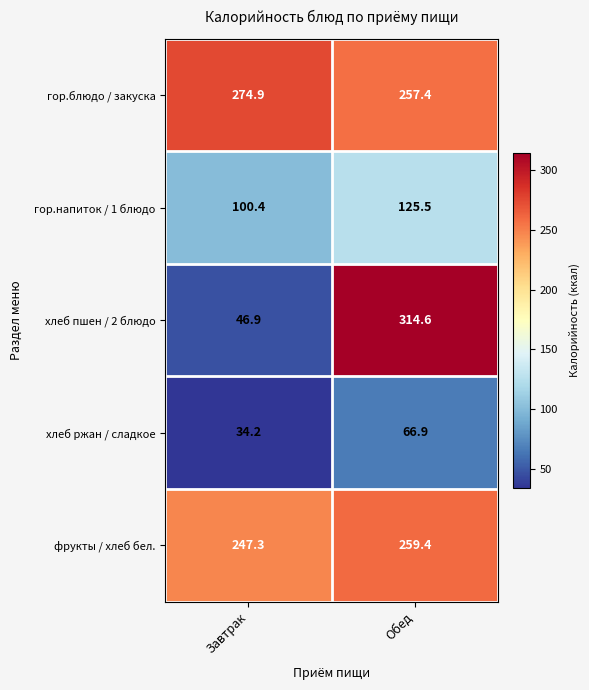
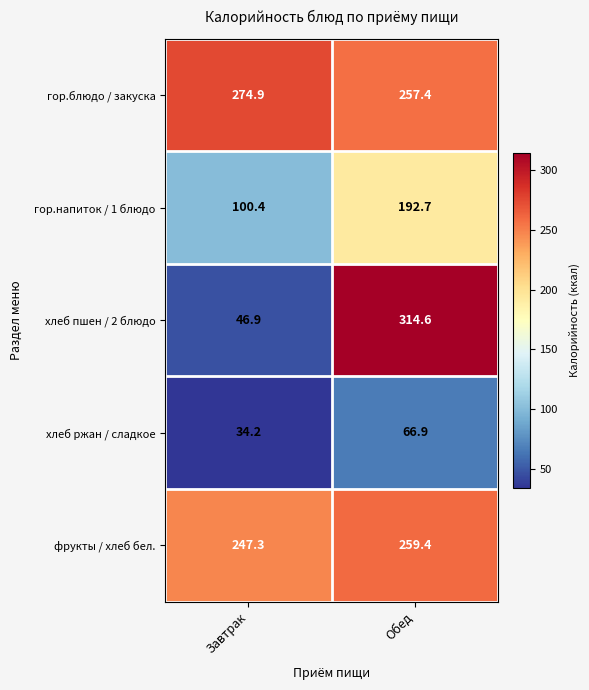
  {
    "гор.блюдо / закуска": {
      "Завтрак": 274.9,
      "Обед": 257.4
    },
    "гор.напиток / 1 блюдо": {
      "Завтрак": 100.4,
-     "Обед": 125.5
+     "Обед": 192.7
    },
    "хлеб пшен / 2 блюдо": {
      "Завтрак": 46.9,
      "Обед": 314.6
    },
    "хлеб ржан / сладкое": {
      "Завтрак": 34.2,
      "Обед": 66.9
    },
    "фрукты / хлеб бел.": {
      "Завтрак": 247.3,
      "Обед": 259.4
    }
  }
